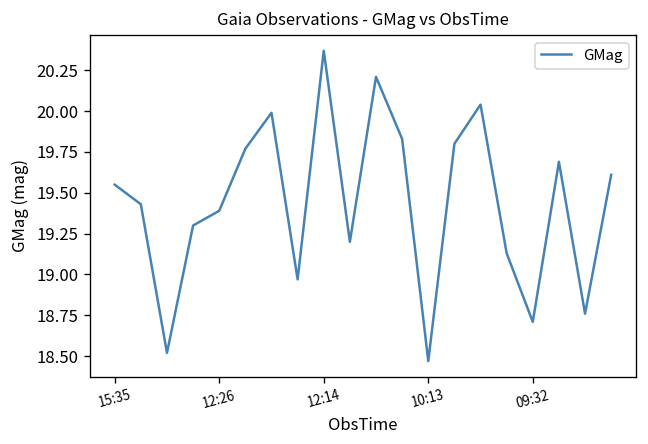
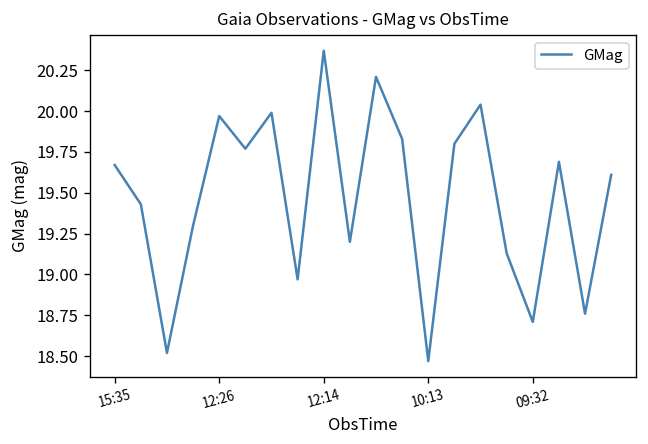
  {
-   "15:35": 19.55,
-   "12:26": 19.39,
+   "15:35": 19.67,
+   "12:26": 19.97,
    "12:14": 20.37,
    "10:13": 18.47,
    "09:32": 18.71
  }
